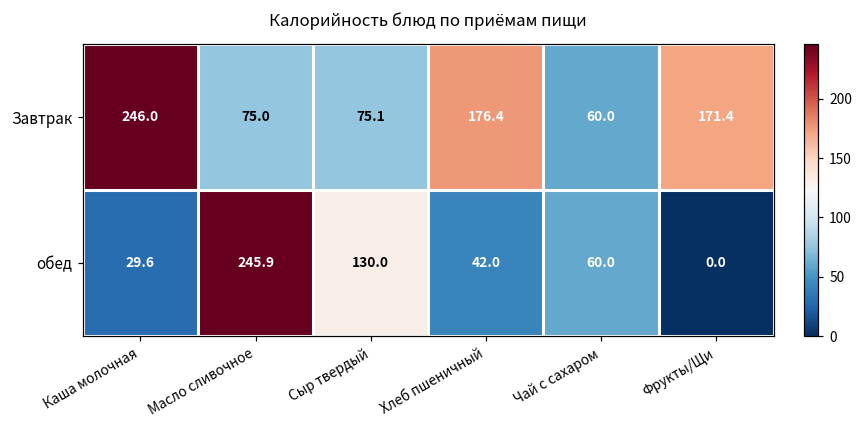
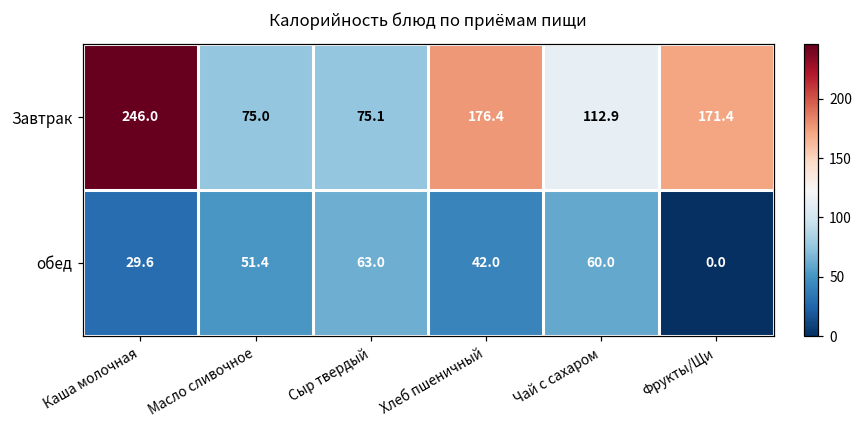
  {
    "Завтрак": {
      "Каша молочная": 246.0,
      "Масло сливочное": 75.0,
      "Сыр твердый": 75.1,
      "Хлеб пшеничный": 176.4,
-     "Чай с сахаром": 60.0,
+     "Чай с сахаром": 112.9,
      "Фрукты/Щи": 171.4
    },
    "обед": {
      "Каша молочная": 29.6,
-     "Масло сливочное": 245.9,
-     "Сыр твердый": 130.0,
+     "Масло сливочное": 51.4,
+     "Сыр твердый": 63.0,
      "Хлеб пшеничный": 42.0,
      "Чай с сахаром": 60.0,
      "Фрукты/Щи": 0.0
    }
  }
